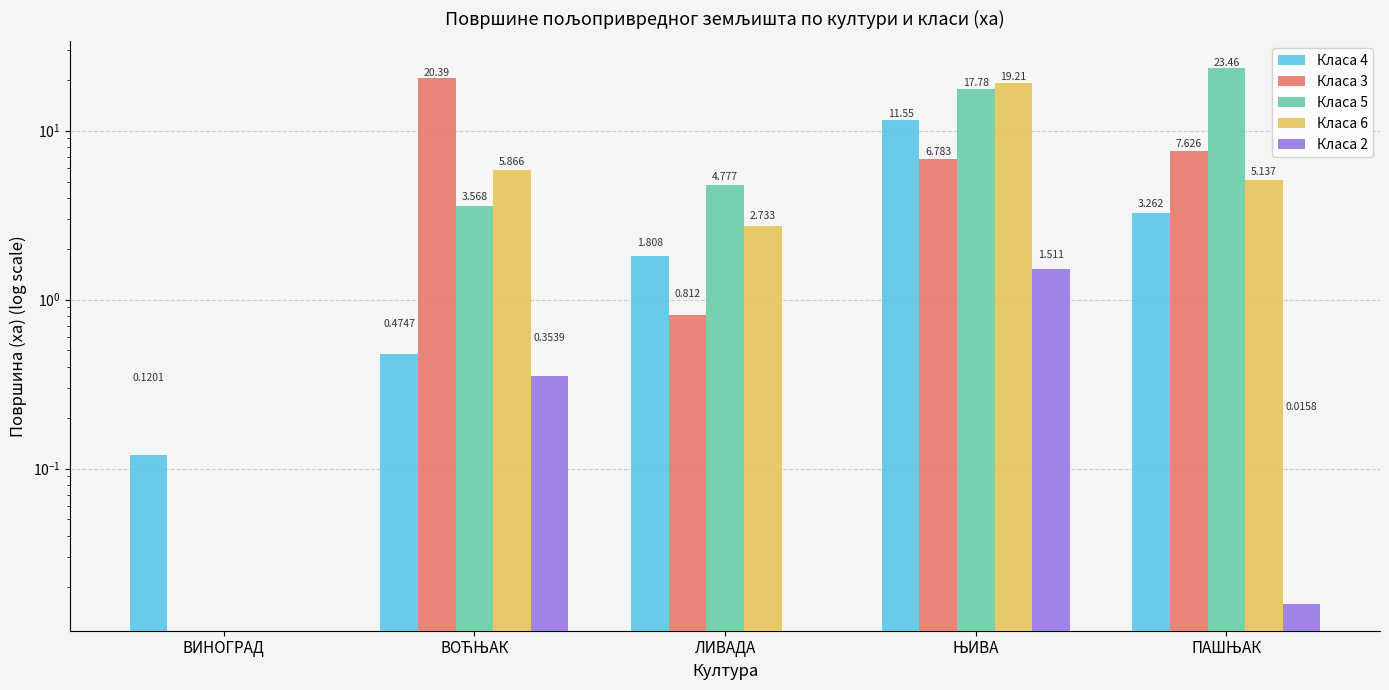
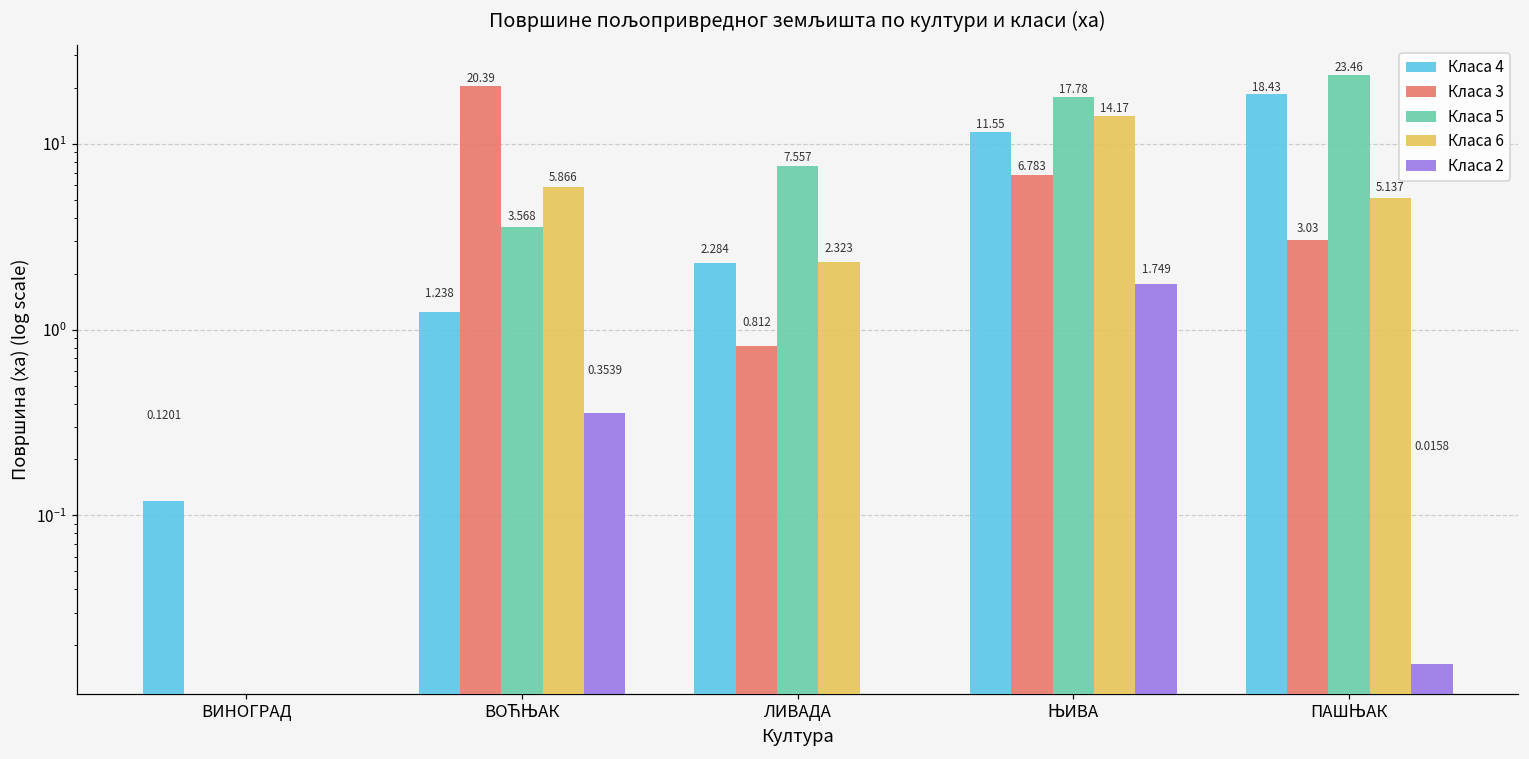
  {
    "Класа 4": {
-     "ВОЋЊАК": 0.4747,
-     "ЛИВАДА": 1.808,
+     "ВОЋЊАК": 1.238,
+     "ЛИВАДА": 2.284,
      "ЊИВА": 11.55,
-     "ПАШЊАК": 3.262
+     "ПАШЊАК": 18.43
    },
    "Класа 3": {
      "ВОЋЊАК": 20.39,
      "ЛИВАДА": 0.812,
      "ЊИВА": 6.783,
-     "ПАШЊАК": 7.626
+     "ПАШЊАК": 3.03
    },
    "Класа 5": {
      "ВОЋЊАК": 3.568,
-     "ЛИВАДА": 4.777,
+     "ЛИВАДА": 7.557,
      "ЊИВА": 17.78,
      "ПАШЊАК": 23.46
    },
    "Класа 6": {
      "ВОЋЊАК": 5.866,
-     "ЛИВАДА": 2.733,
-     "ЊИВА": 19.21,
+     "ЛИВАДА": 2.323,
+     "ЊИВА": 14.17,
      "ПАШЊАК": 5.137
    },
    "Класа 2": {
-     "ЊИВА": 1.511
+     "ЊИВА": 1.749
    }
  }
